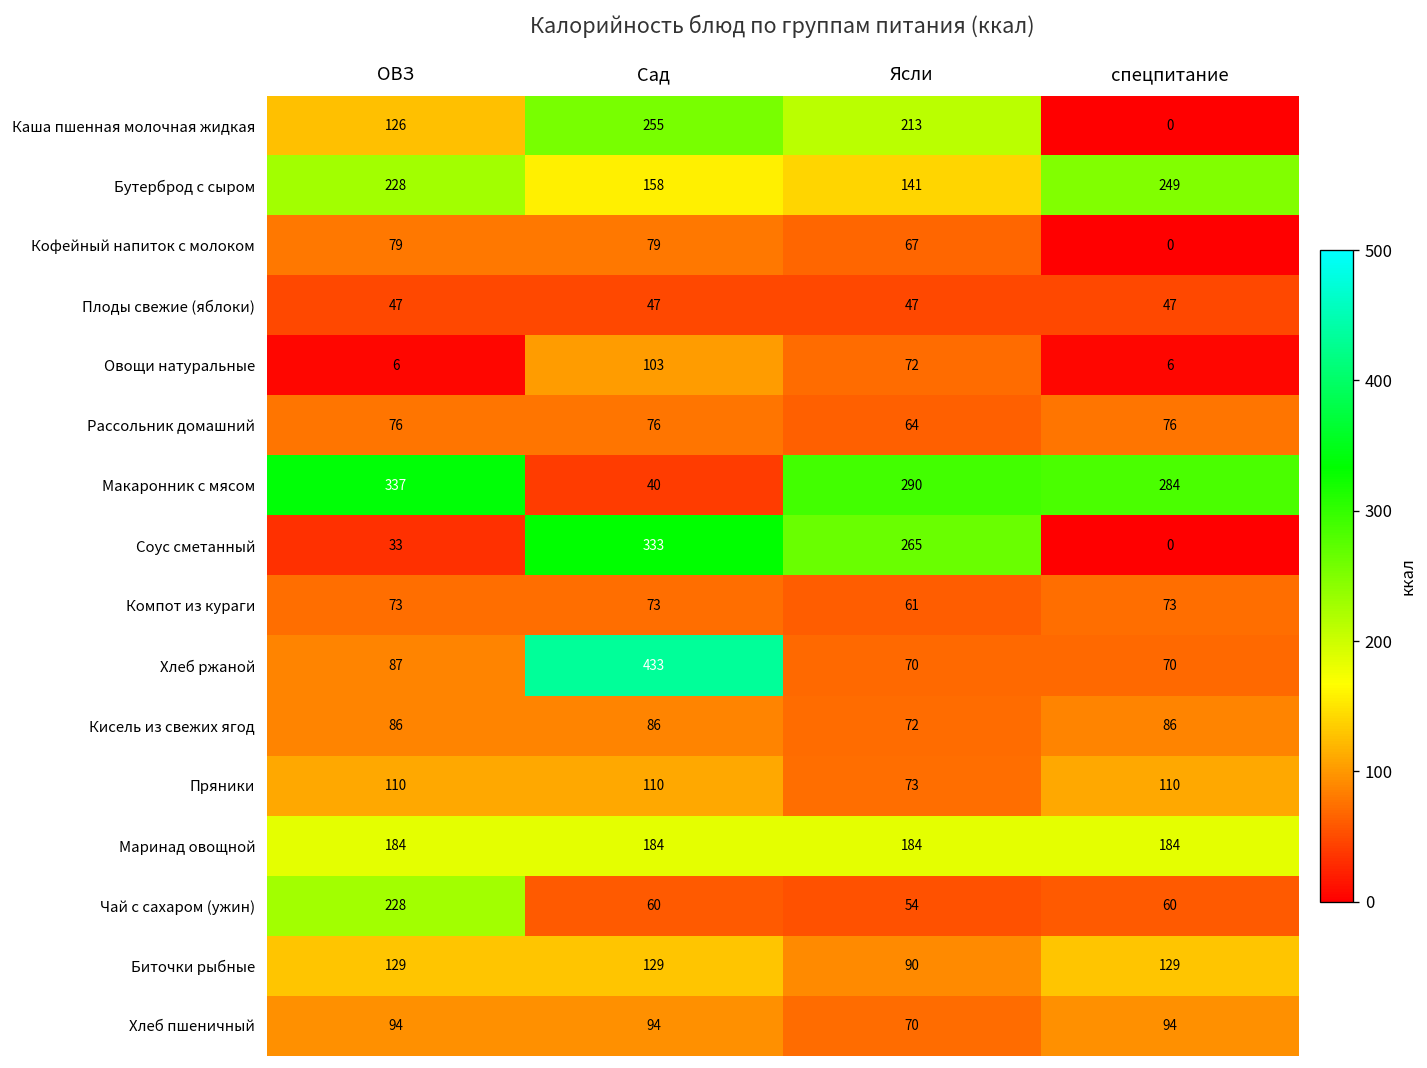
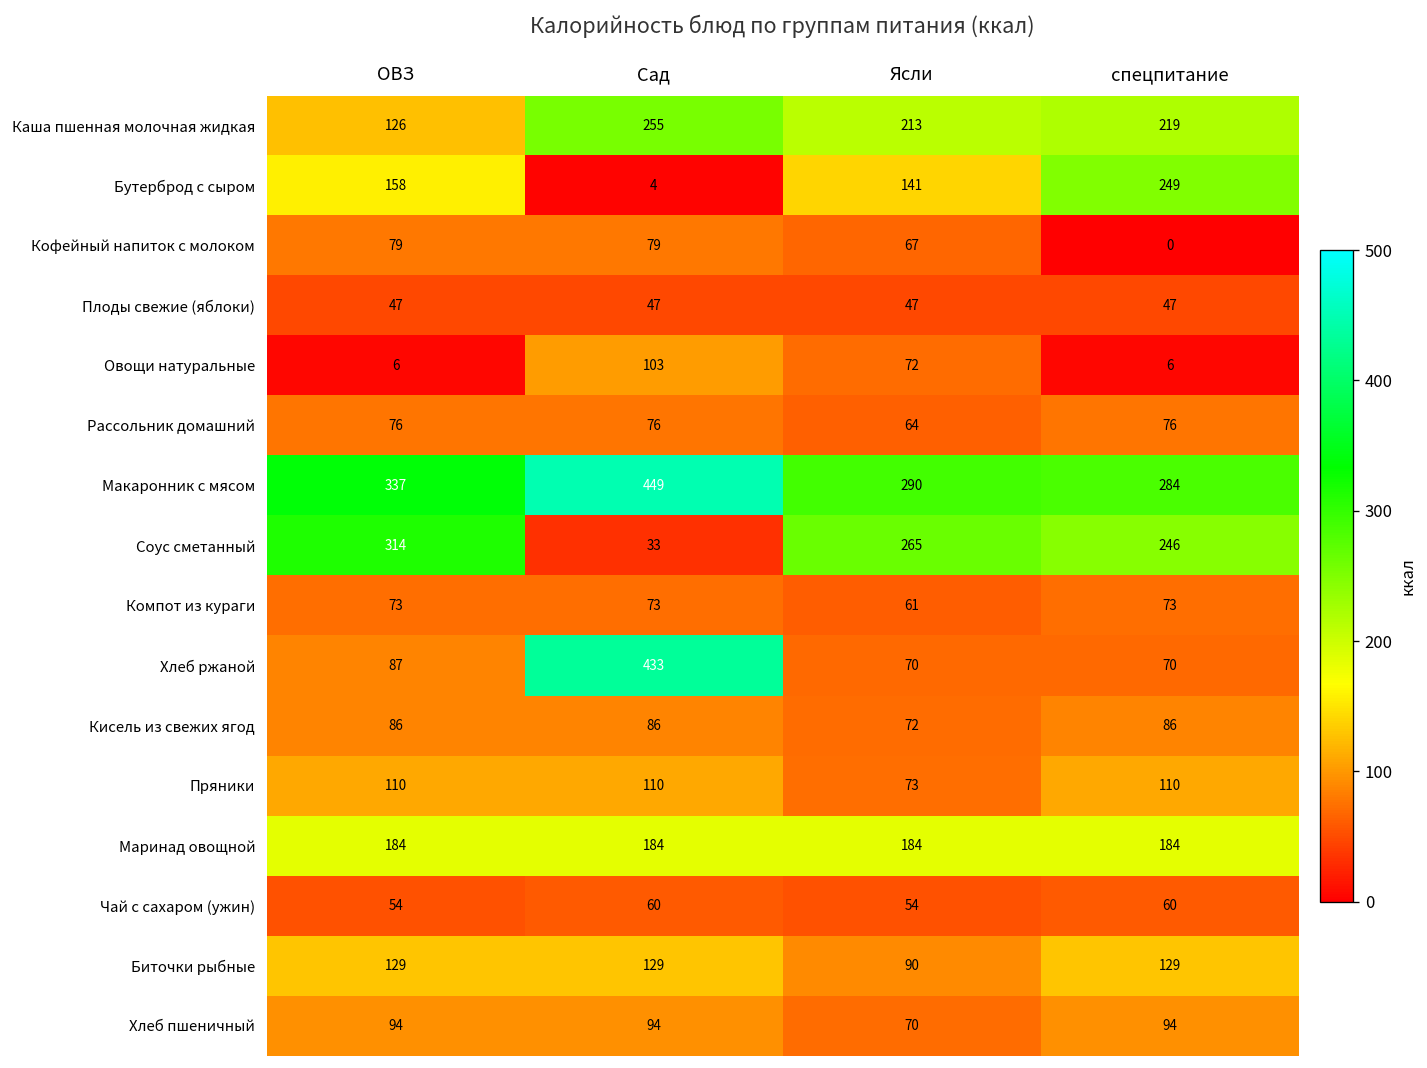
  {
    "Каша пшенная молочная жидкая": {
      "ОВЗ": 126,
      "Сад": 255,
      "Ясли": 213,
-     "спецпитание": 0
+     "спецпитание": 219
    },
    "Бутерброд с сыром": {
-     "ОВЗ": 228,
-     "Сад": 158,
+     "ОВЗ": 158,
+     "Сад": 4,
      "Ясли": 141,
      "спецпитание": 249
    },
    "Кофейный напиток с молоком": {
      "ОВЗ": 79,
      "Сад": 79,
      "Ясли": 67,
      "спецпитание": 0
    },
    "Плоды свежие (яблоки)": {
      "ОВЗ": 47,
      "Сад": 47,
      "Ясли": 47,
      "спецпитание": 47
    },
    "Овощи натуральные": {
      "ОВЗ": 6,
      "Сад": 103,
      "Ясли": 72,
      "спецпитание": 6
    },
    "Рассольник домашний": {
      "ОВЗ": 76,
      "Сад": 76,
      "Ясли": 64,
      "спецпитание": 76
    },
    "Макаронник с мясом": {
      "ОВЗ": 337,
-     "Сад": 40,
+     "Сад": 449,
      "Ясли": 290,
      "спецпитание": 284
    },
    "Соус сметанный": {
-     "ОВЗ": 33,
-     "Сад": 333,
+     "ОВЗ": 314,
+     "Сад": 33,
      "Ясли": 265,
-     "спецпитание": 0
+     "спецпитание": 246
    },
    "Компот из кураги": {
      "ОВЗ": 73,
      "Сад": 73,
      "Ясли": 61,
      "спецпитание": 73
    },
    "Хлеб ржаной": {
      "ОВЗ": 87,
      "Сад": 433,
      "Ясли": 70,
      "спецпитание": 70
    },
    "Кисель из свежих ягод": {
      "ОВЗ": 86,
      "Сад": 86,
      "Ясли": 72,
      "спецпитание": 86
    },
    "Пряники": {
      "ОВЗ": 110,
      "Сад": 110,
      "Ясли": 73,
      "спецпитание": 110
    },
    "Маринад овощной": {
      "ОВЗ": 184,
      "Сад": 184,
      "Ясли": 184,
      "спецпитание": 184
    },
    "Чай с сахаром (ужин)": {
-     "ОВЗ": 228,
+     "ОВЗ": 54,
      "Сад": 60,
      "Ясли": 54,
      "спецпитание": 60
    },
    "Биточки рыбные": {
      "ОВЗ": 129,
      "Сад": 129,
      "Ясли": 90,
      "спецпитание": 129
    },
    "Хлеб пшеничный": {
      "ОВЗ": 94,
      "Сад": 94,
      "Ясли": 70,
      "спецпитание": 94
    }
  }
